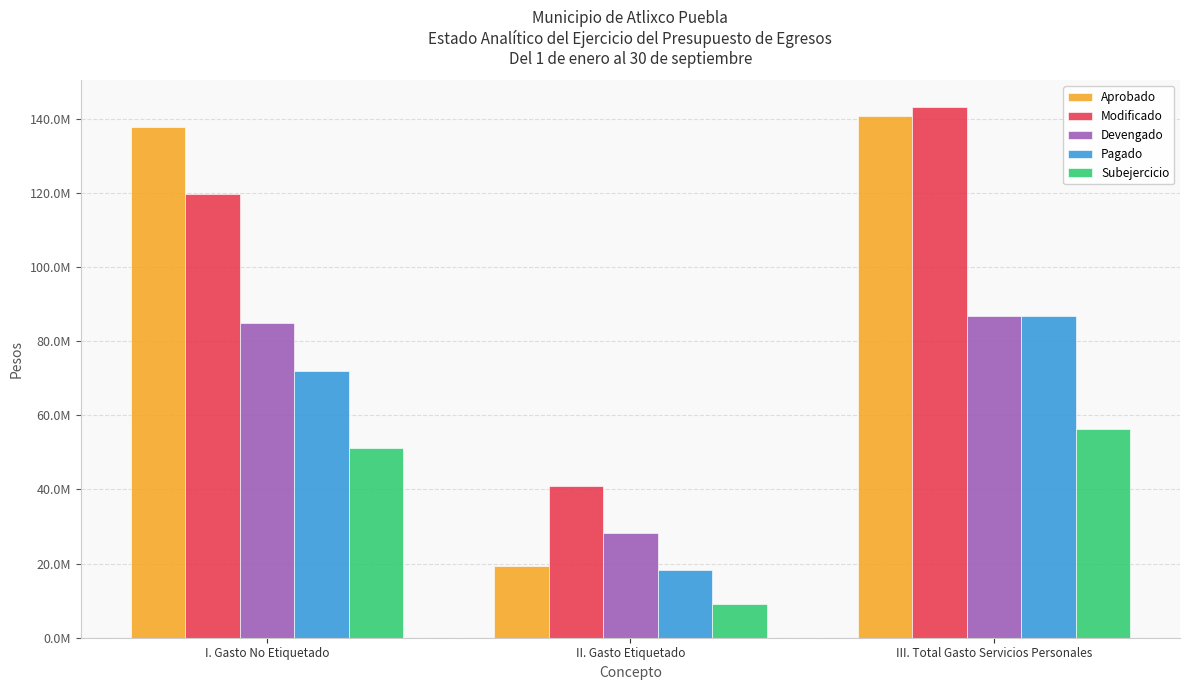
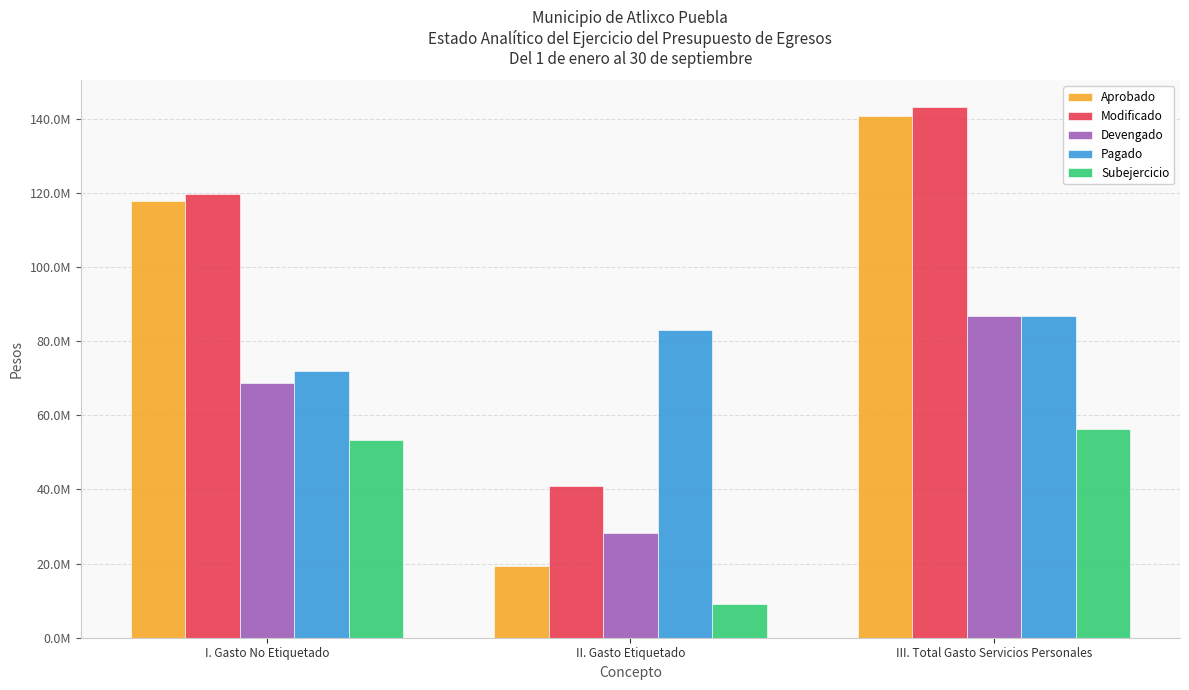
  {
    "Aprobado": {
-     "I. Gasto No Etiquetado": 138000000,
+     "I. Gasto No Etiquetado": 118000000,
      "II. Gasto Etiquetado": 19000000,
      "III. Total Gasto Servicios Personales": 141000000
    },
    "Modificado": {
      "I. Gasto No Etiquetado": 120000000,
      "II. Gasto Etiquetado": 41000000,
      "III. Total Gasto Servicios Personales": 143000000
    },
    "Devengado": {
-     "I. Gasto No Etiquetado": 85000000,
+     "I. Gasto No Etiquetado": 69000000,
      "II. Gasto Etiquetado": 28000000,
      "III. Total Gasto Servicios Personales": 87000000
    },
    "Pagado": {
      "I. Gasto No Etiquetado": 72000000,
-     "II. Gasto Etiquetado": 18000000,
+     "II. Gasto Etiquetado": 83000000,
      "III. Total Gasto Servicios Personales": 87000000
    },
    "Subejercicio": {
-     "I. Gasto No Etiquetado": 51000000,
+     "I. Gasto No Etiquetado": 53000000,
      "II. Gasto Etiquetado": 9000000,
      "III. Total Gasto Servicios Personales": 56000000
    }
  }
